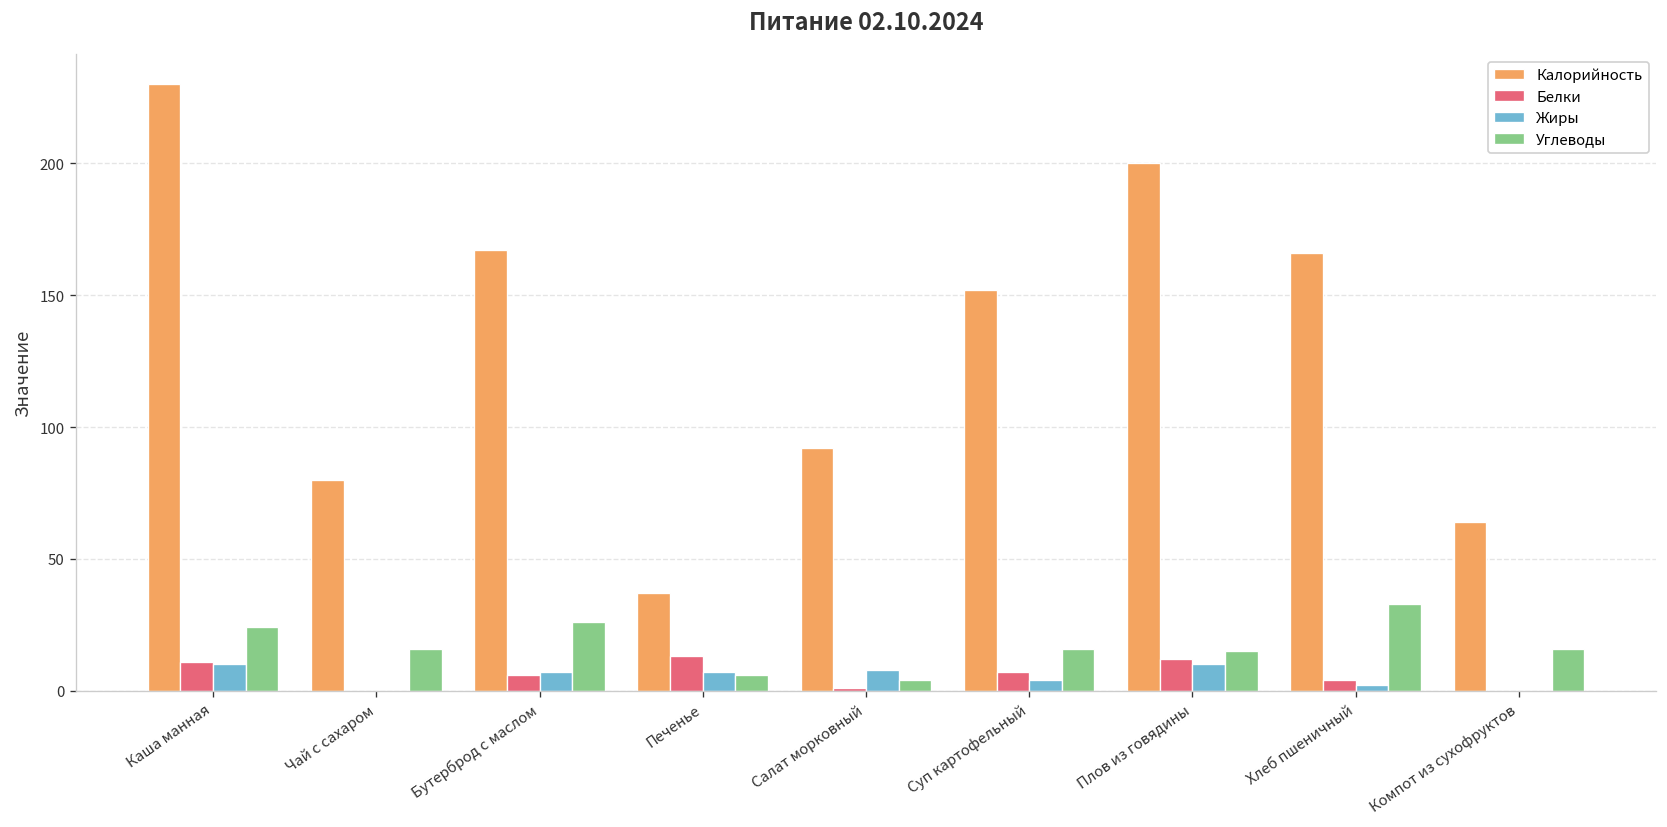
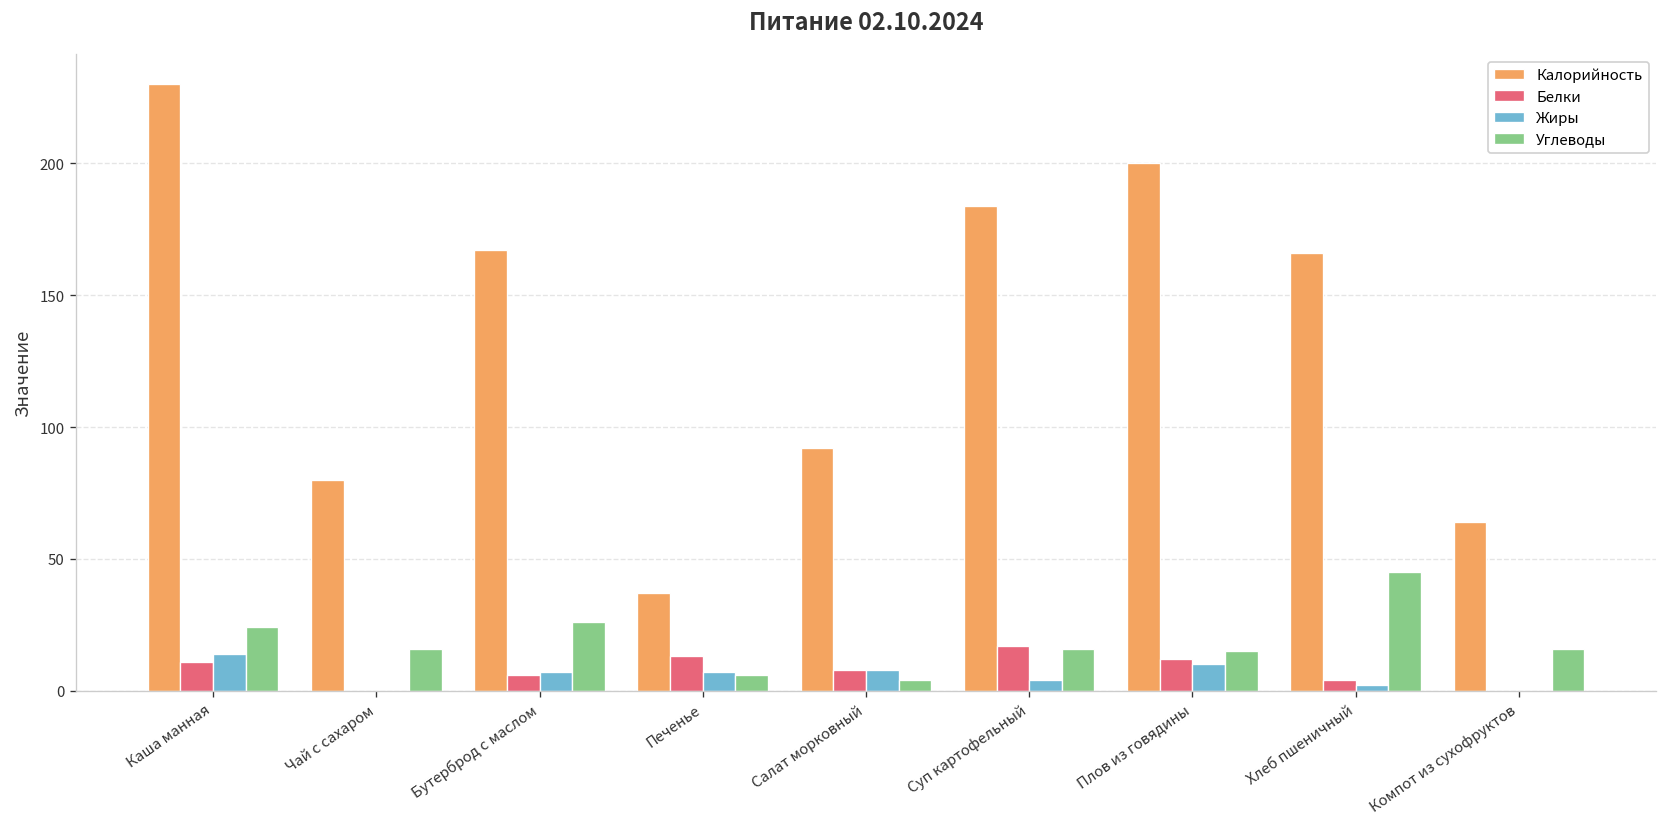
  {
    "Калорийность": {
      "Каша манная": 230,
      "Чай с сахаром": 80,
      "Бутерброд с маслом": 167,
      "Печенье": 37,
      "Салат морковный": 92,
-     "Суп картофельный": 152,
+     "Суп картофельный": 184,
      "Плов из говядины": 200,
      "Хлеб пшеничный": 166,
      "Компот из сухофруктов": 64
    },
    "Белки": {
      "Каша манная": 11,
      "Чай с сахаром": 0,
      "Бутерброд с маслом": 6,
      "Печенье": 13,
-     "Салат морковный": 1,
-     "Суп картофельный": 7,
+     "Салат морковный": 8,
+     "Суп картофельный": 17,
      "Плов из говядины": 12,
      "Хлеб пшеничный": 4,
      "Компот из сухофруктов": 0
    },
    "Жиры": {
-     "Каша манная": 10,
+     "Каша манная": 14,
      "Чай с сахаром": 0,
      "Бутерброд с маслом": 7,
      "Печенье": 7,
      "Салат морковный": 8,
      "Суп картофельный": 4,
      "Плов из говядины": 10,
      "Хлеб пшеничный": 2,
      "Компот из сухофруктов": 0
    },
    "Углеводы": {
      "Каша манная": 24,
      "Чай с сахаром": 16,
      "Бутерброд с маслом": 26,
      "Печенье": 6,
      "Салат морковный": 4,
      "Суп картофельный": 16,
      "Плов из говядины": 15,
-     "Хлеб пшеничный": 33,
+     "Хлеб пшеничный": 45,
      "Компот из сухофруктов": 16
    }
  }
